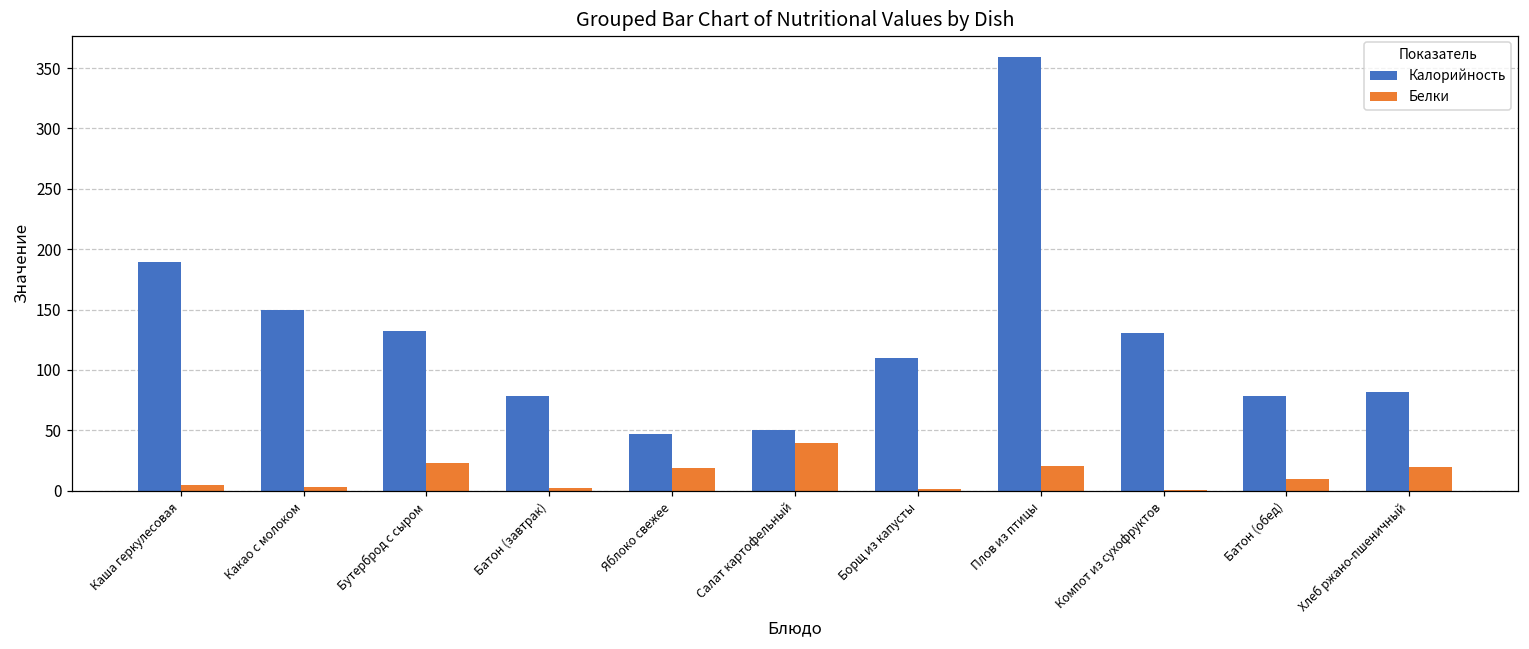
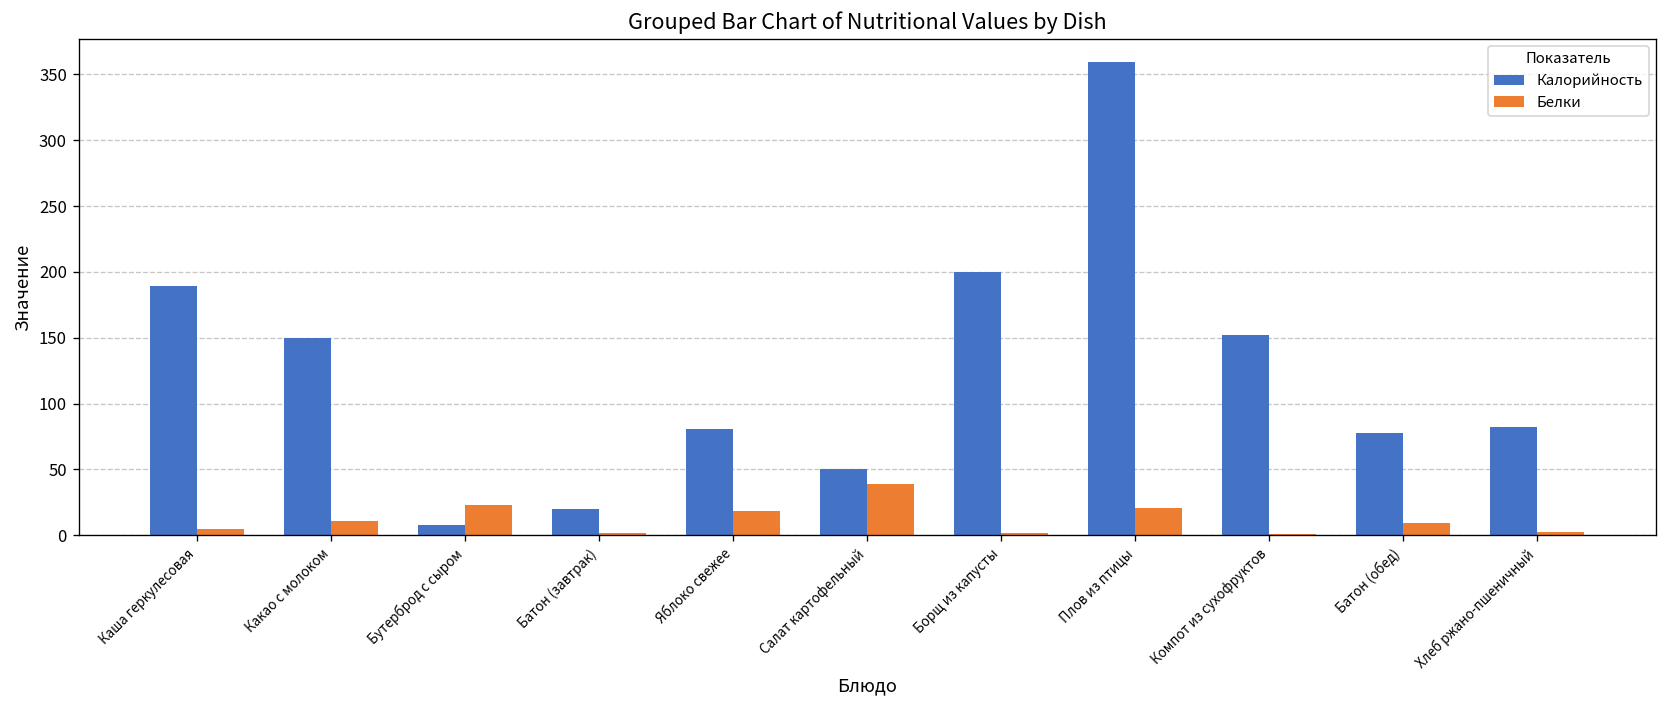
  {
    "Калорийность": {
      "Каша геркулесовая": 189,
      "Какао с молоком": 150,
-     "Бутерброд с сыром": 132,
-     "Батон (завтрак)": 78,
-     "Яблоко свежее": 47,
+     "Бутерброд с сыром": 8,
+     "Батон (завтрак)": 20,
+     "Яблоко свежее": 81,
      "Салат картофельный": 50,
-     "Борщ из капусты": 110,
+     "Борщ из капусты": 200,
      "Плов из птицы": 359,
-     "Компот из сухофруктов": 131,
+     "Компот из сухофруктов": 152,
      "Батон (обед)": 78,
      "Хлеб ржано-пшеничный": 82
    },
    "Белки": {
      "Каша геркулесовая": 5,
-     "Какао с молоком": 3,
+     "Какао с молоком": 11,
      "Бутерброд с сыром": 23,
      "Яблоко свежее": 19,
      "Салат картофельный": 39,
      "Плов из птицы": 21,
      "Батон (обед)": 10,
-     "Хлеб ржано-пшеничный": 20
+     "Хлеб ржано-пшеничный": 3
    }
  }
